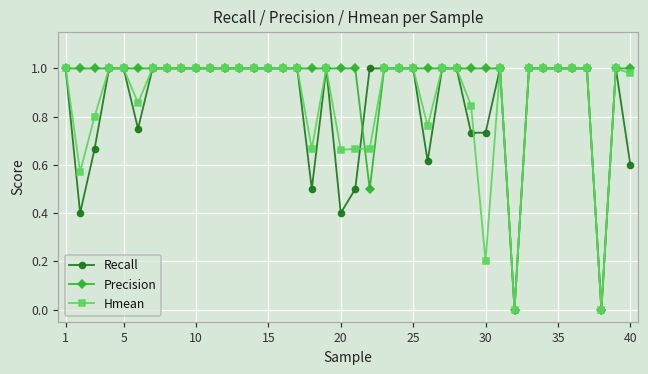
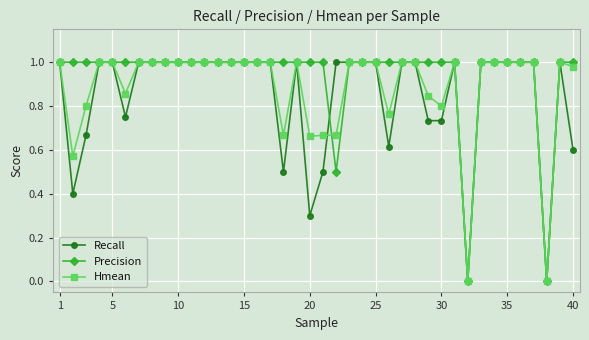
  {
    "Recall": {
-     "20": 0.4,
+     "20": 0.3,
      "30": 0.73,
      "40": 0.6
    },
    "Precision": {
      "20": 1.0,
      "30": 1.0,
      "40": 1.0
    },
    "Hmean": {
      "20": 0.66,
-     "30": 0.2,
+     "30": 0.8,
      "40": 0.98
    }
  }
